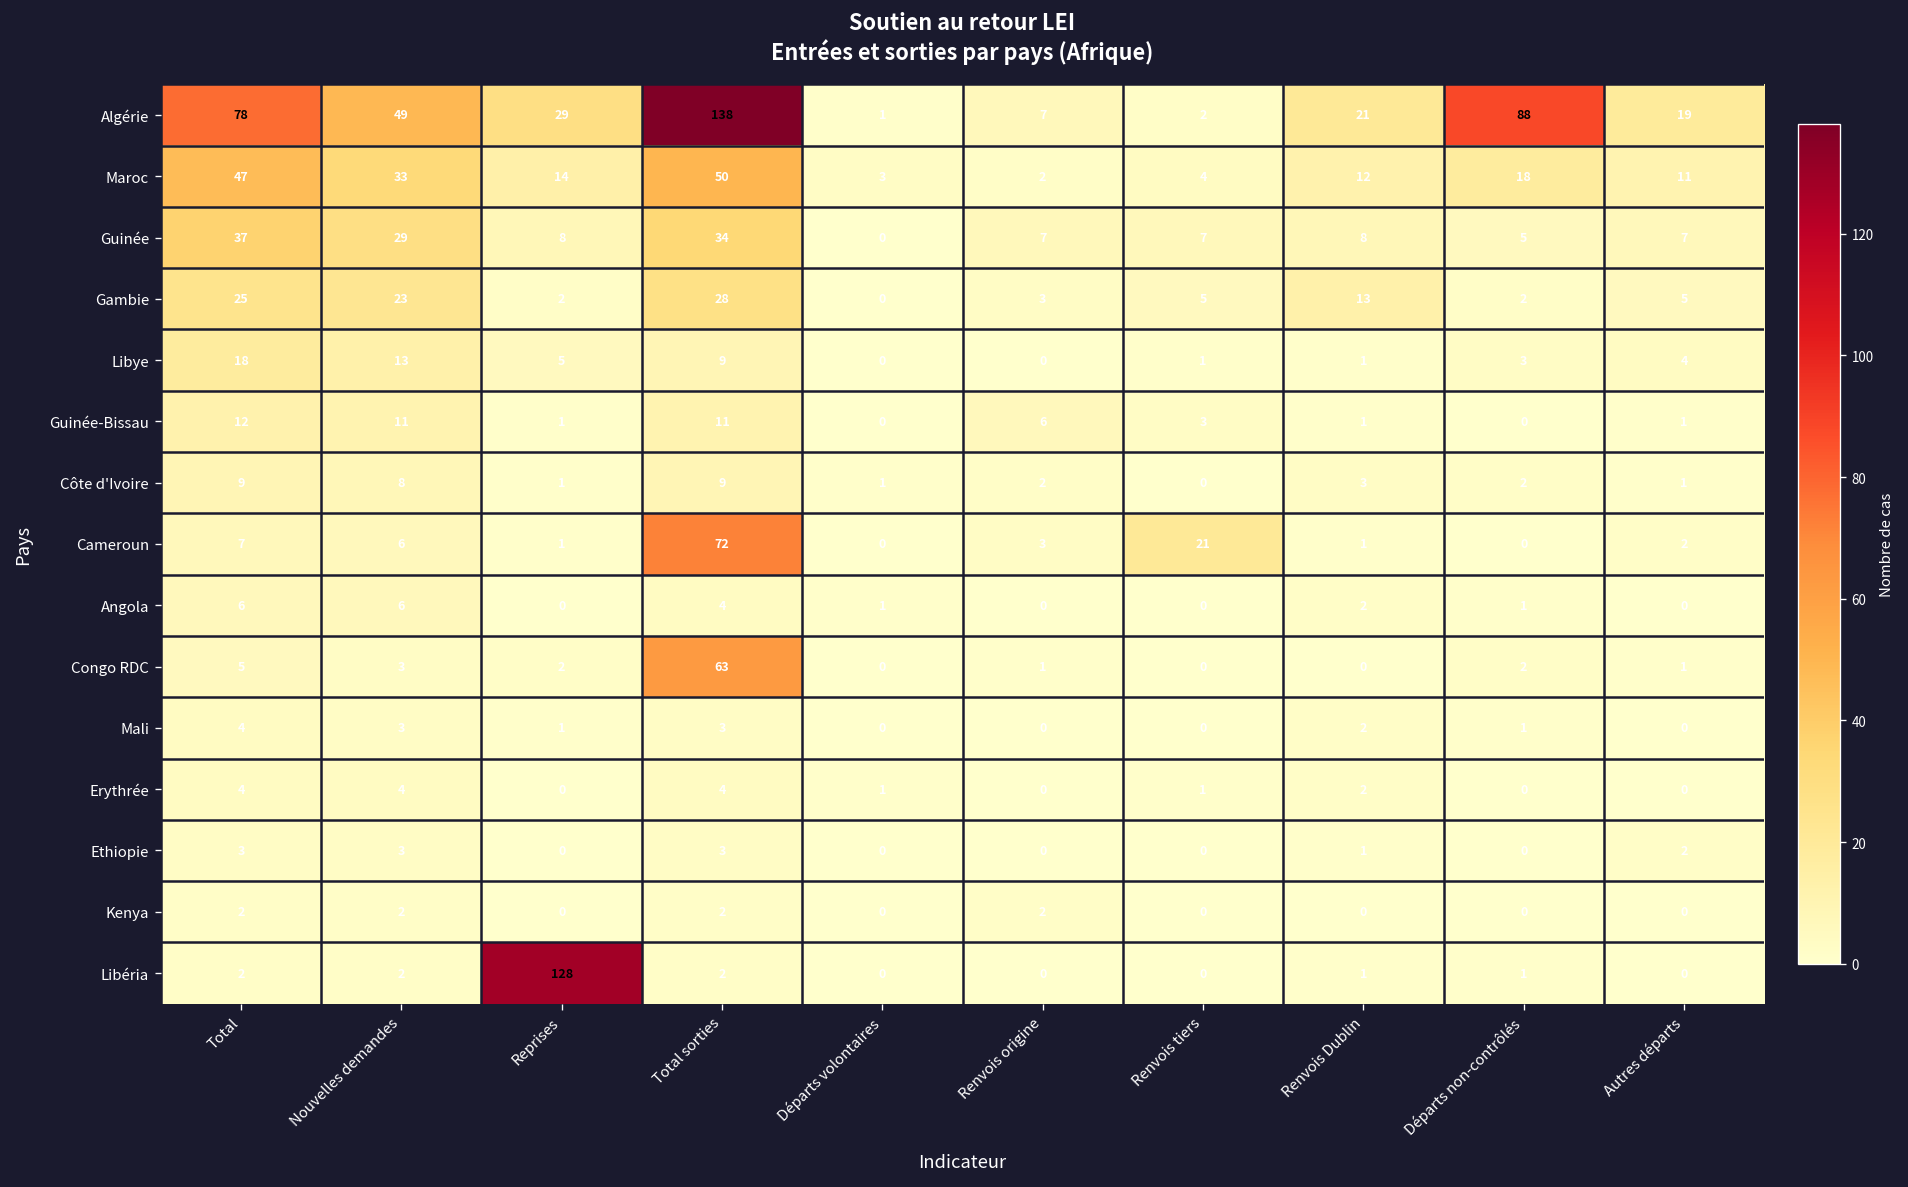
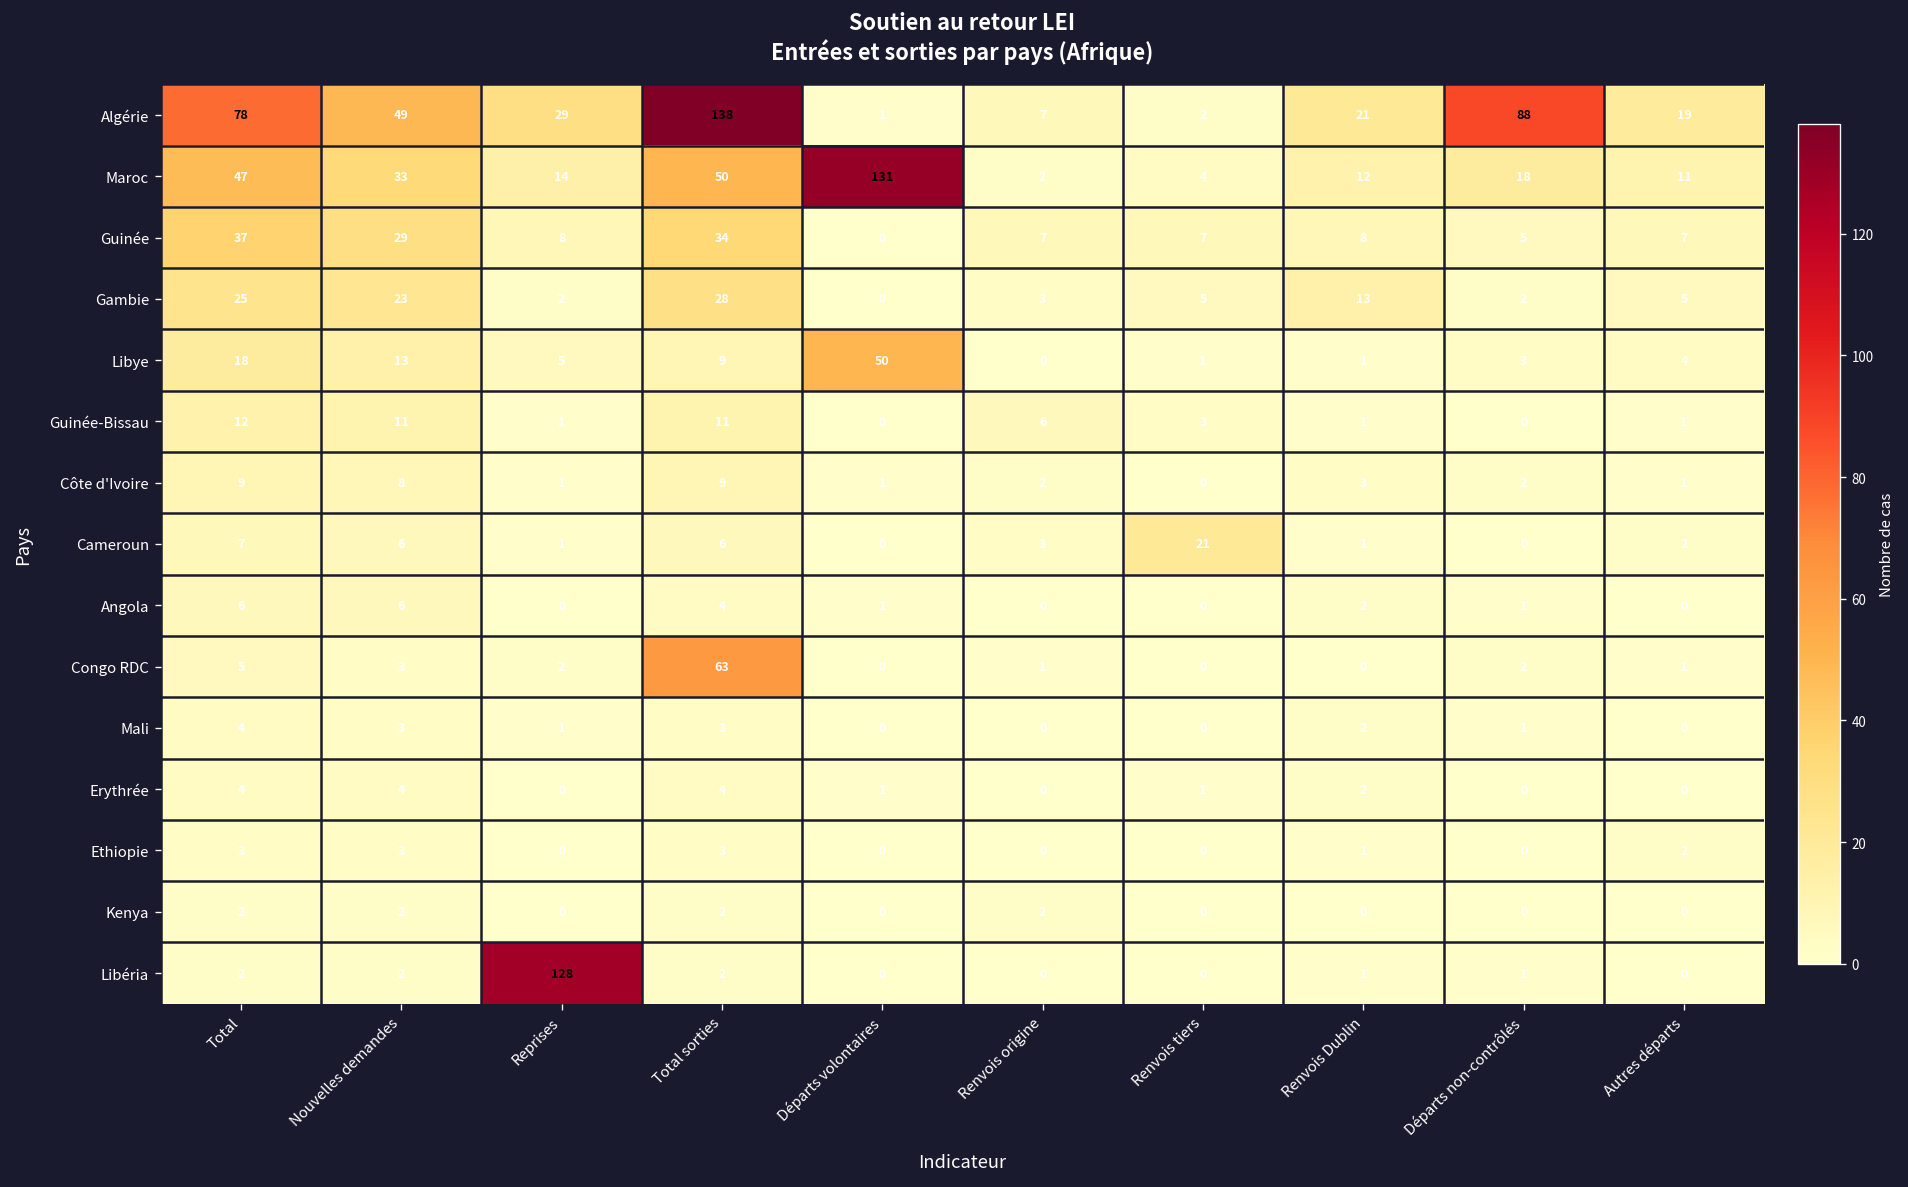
  {
    "Algérie": {
      "Total": 78,
      "Nouvelles demandes": 49,
      "Reprises": 29,
      "Total sorties": 138,
      "Départs volontaires": 1,
      "Renvois origine": 7,
      "Renvois tiers": 2,
      "Renvois Dublin": 21,
      "Départs non-contrôlés": 88,
      "Autres départs": 19
    },
    "Maroc": {
      "Total": 47,
      "Nouvelles demandes": 33,
      "Reprises": 14,
      "Total sorties": 50,
-     "Départs volontaires": 3,
+     "Départs volontaires": 131,
      "Renvois origine": 2,
      "Renvois tiers": 4,
      "Renvois Dublin": 12,
      "Départs non-contrôlés": 18,
      "Autres départs": 11
    },
    "Guinée": {
      "Total": 37,
      "Nouvelles demandes": 29,
      "Reprises": 8,
      "Total sorties": 34,
      "Départs volontaires": 0,
      "Renvois origine": 7,
      "Renvois tiers": 7,
      "Renvois Dublin": 8,
      "Départs non-contrôlés": 5,
      "Autres départs": 7
    },
    "Gambie": {
      "Total": 25,
      "Nouvelles demandes": 23,
      "Reprises": 2,
      "Total sorties": 28,
      "Départs volontaires": 0,
      "Renvois origine": 3,
      "Renvois tiers": 5,
      "Renvois Dublin": 13,
      "Départs non-contrôlés": 2,
      "Autres départs": 5
    },
    "Libye": {
      "Total": 18,
      "Nouvelles demandes": 13,
      "Reprises": 5,
      "Total sorties": 9,
-     "Départs volontaires": 0,
+     "Départs volontaires": 50,
      "Renvois origine": 0,
      "Renvois tiers": 1,
      "Renvois Dublin": 1,
      "Départs non-contrôlés": 3,
      "Autres départs": 4
    },
    "Guinée-Bissau": {
      "Total": 12,
      "Nouvelles demandes": 11,
      "Reprises": 1,
      "Total sorties": 11,
      "Départs volontaires": 0,
      "Renvois origine": 6,
      "Renvois tiers": 3,
      "Renvois Dublin": 1,
      "Départs non-contrôlés": 0,
      "Autres départs": 1
    },
    "Côte d'Ivoire": {
      "Total": 9,
      "Nouvelles demandes": 8,
      "Reprises": 1,
      "Total sorties": 9,
      "Départs volontaires": 1,
      "Renvois origine": 2,
      "Renvois tiers": 0,
      "Renvois Dublin": 3,
      "Départs non-contrôlés": 2,
      "Autres départs": 1
    },
    "Cameroun": {
      "Total": 7,
      "Nouvelles demandes": 6,
      "Reprises": 1,
-     "Total sorties": 72,
+     "Total sorties": 6,
      "Départs volontaires": 0,
      "Renvois origine": 3,
      "Renvois tiers": 21,
      "Renvois Dublin": 1,
      "Départs non-contrôlés": 0,
      "Autres départs": 2
    },
    "Angola": {
      "Total": 6,
      "Nouvelles demandes": 6,
      "Reprises": 0,
      "Total sorties": 4,
      "Départs volontaires": 1,
      "Renvois origine": 0,
      "Renvois tiers": 0,
      "Renvois Dublin": 2,
      "Départs non-contrôlés": 1,
      "Autres départs": 0
    },
    "Congo RDC": {
      "Total": 5,
      "Nouvelles demandes": 3,
      "Reprises": 2,
      "Total sorties": 63,
      "Départs volontaires": 0,
      "Renvois origine": 1,
      "Renvois tiers": 0,
      "Renvois Dublin": 0,
      "Départs non-contrôlés": 2,
      "Autres départs": 1
    },
    "Mali": {
      "Total": 4,
      "Nouvelles demandes": 3,
      "Reprises": 1,
      "Total sorties": 3,
      "Départs volontaires": 0,
      "Renvois origine": 0,
      "Renvois tiers": 0,
      "Renvois Dublin": 2,
      "Départs non-contrôlés": 1,
      "Autres départs": 0
    },
    "Erythrée": {
      "Total": 4,
      "Nouvelles demandes": 4,
      "Reprises": 0,
      "Total sorties": 4,
      "Départs volontaires": 1,
      "Renvois origine": 0,
      "Renvois tiers": 1,
      "Renvois Dublin": 2,
      "Départs non-contrôlés": 0,
      "Autres départs": 0
    },
    "Ethiopie": {
      "Total": 3,
      "Nouvelles demandes": 3,
      "Reprises": 0,
      "Total sorties": 3,
      "Départs volontaires": 0,
      "Renvois origine": 0,
      "Renvois tiers": 0,
      "Renvois Dublin": 1,
      "Départs non-contrôlés": 0,
      "Autres départs": 2
    },
    "Kenya": {
      "Total": 2,
      "Nouvelles demandes": 2,
      "Reprises": 0,
      "Total sorties": 2,
      "Départs volontaires": 0,
      "Renvois origine": 2,
      "Renvois tiers": 0,
      "Renvois Dublin": 0,
      "Départs non-contrôlés": 0,
      "Autres départs": 0
    },
    "Libéria": {
      "Total": 2,
      "Nouvelles demandes": 2,
      "Reprises": 128,
      "Total sorties": 2,
      "Départs volontaires": 0,
      "Renvois origine": 0,
      "Renvois tiers": 0,
      "Renvois Dublin": 1,
      "Départs non-contrôlés": 1,
      "Autres départs": 0
    }
  }
